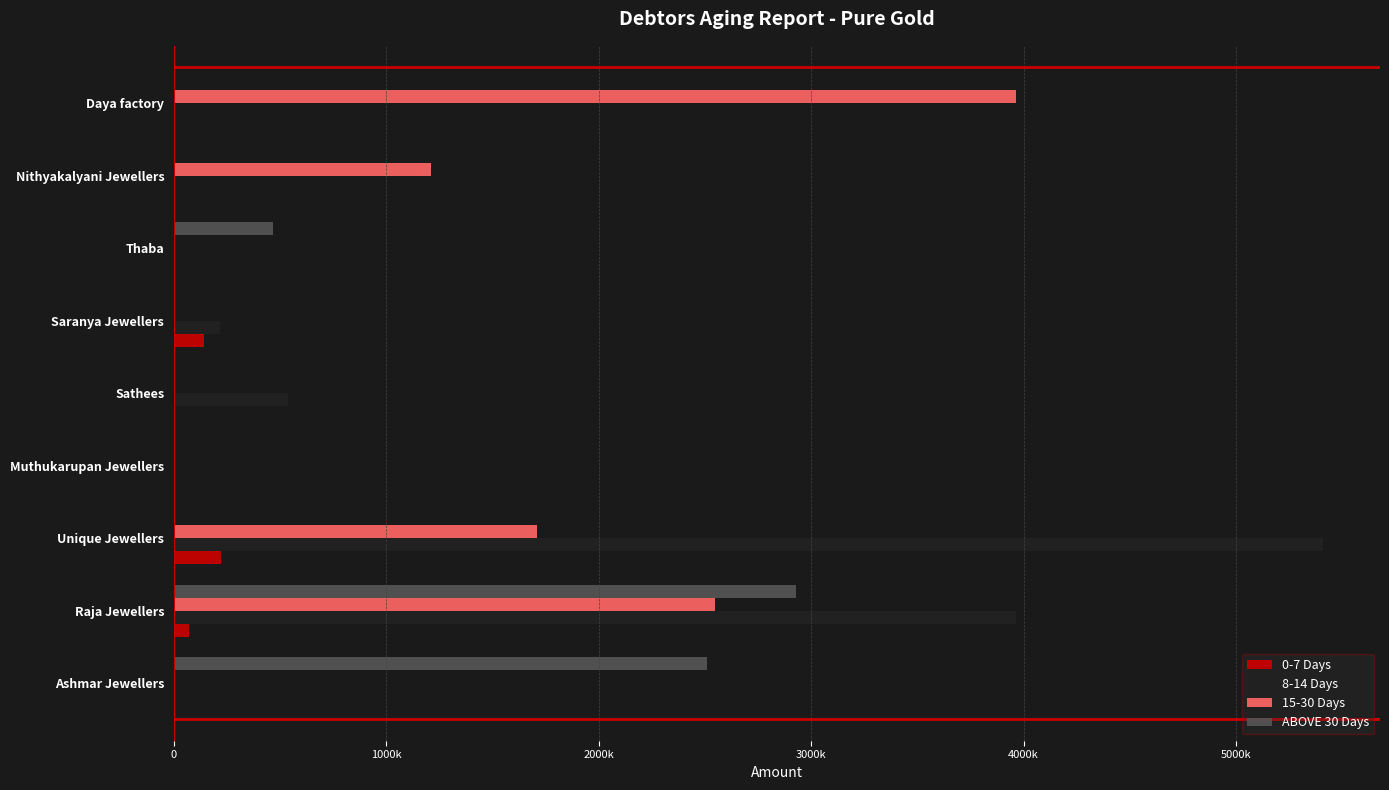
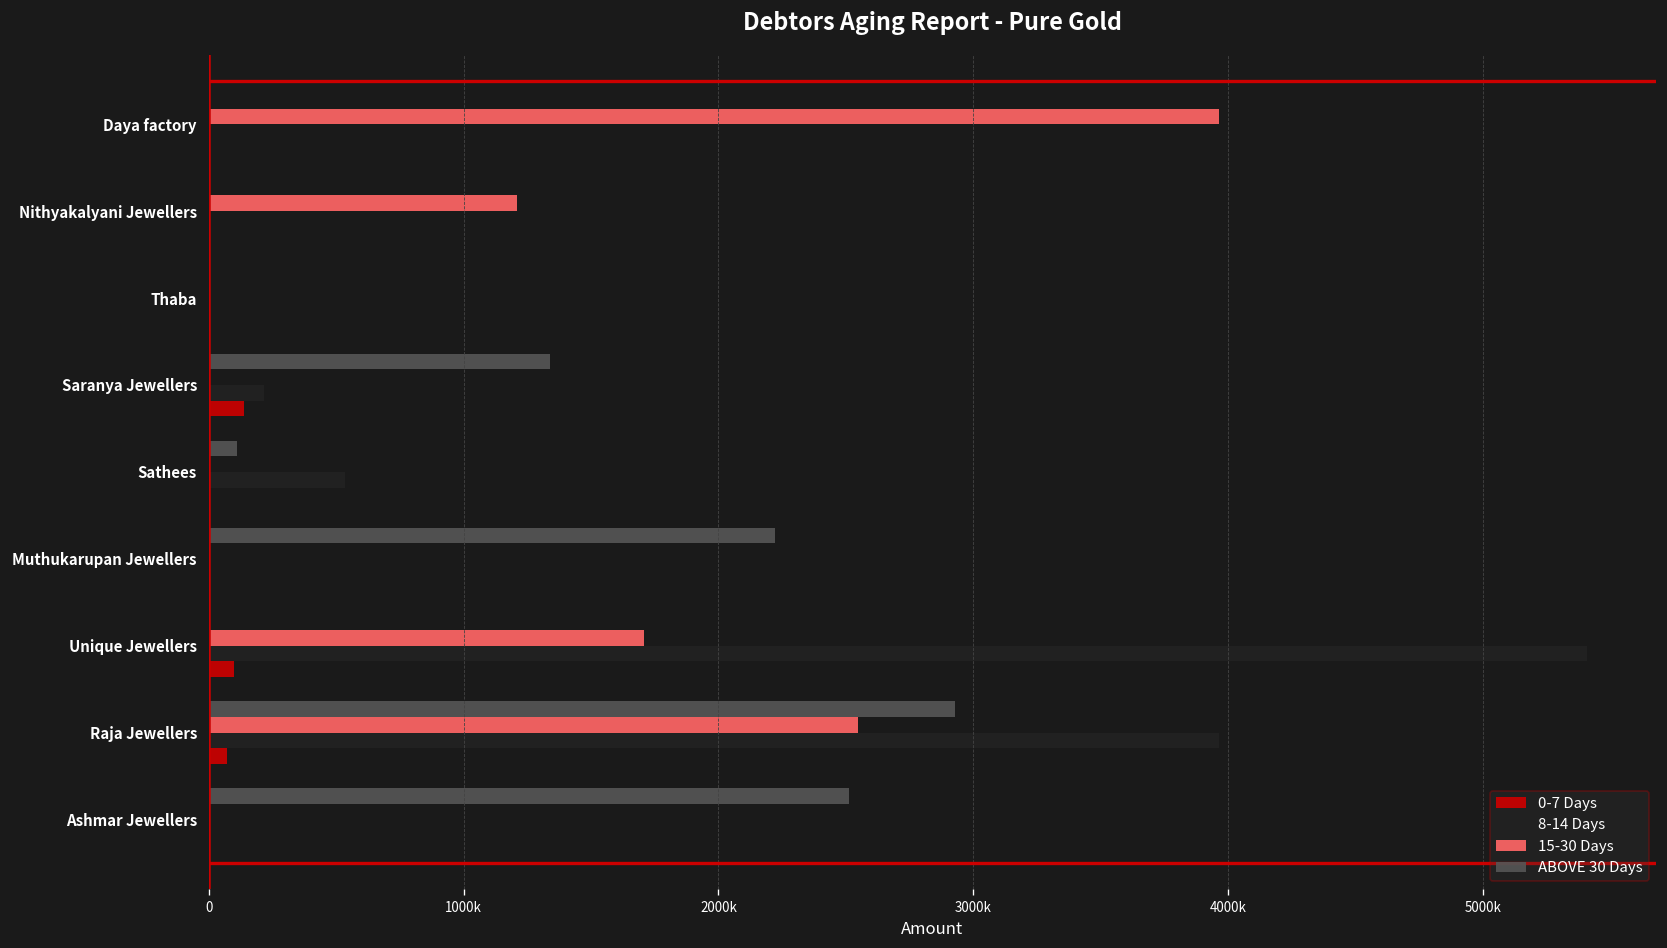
  {
    "0-7 Days": {
      "Daya factory": 0,
      "Nithyakalyani Jewellers": 0,
      "Thaba": 0,
      "Saranya Jewellers": 140000,
      "Sathees": 0,
      "Muthukarupan Jewellers": 0,
-     "Unique Jewellers": 220000,
+     "Unique Jewellers": 100000,
      "Raja Jewellers": 70000,
      "Ashmar Jewellers": 0
    },
    "8-14 Days": {
      "Daya factory": 0,
      "Nithyakalyani Jewellers": 0,
      "Thaba": 0,
      "Saranya Jewellers": 220000,
      "Sathees": 540000,
      "Muthukarupan Jewellers": 0,
      "Unique Jewellers": 5410000,
      "Raja Jewellers": 3960000,
      "Ashmar Jewellers": 0
    },
    "15-30 Days": {
      "Daya factory": 3960000,
      "Nithyakalyani Jewellers": 1210000,
      "Thaba": 0,
      "Saranya Jewellers": 0,
      "Muthukarupan Jewellers": 0,
      "Unique Jewellers": 1710000,
      "Raja Jewellers": 2550000,
      "Ashmar Jewellers": 0
    },
    "ABOVE 30 Days": {
      "Daya factory": 0,
      "Nithyakalyani Jewellers": 0,
-     "Thaba": 470000,
-     "Saranya Jewellers": 0,
-     "Sathees": 0,
-     "Muthukarupan Jewellers": 0,
+     "Thaba": 0,
+     "Saranya Jewellers": 1340000,
+     "Sathees": 110000,
+     "Muthukarupan Jewellers": 2220000,
      "Raja Jewellers": 2930000,
      "Ashmar Jewellers": 2510000
    }
  }
